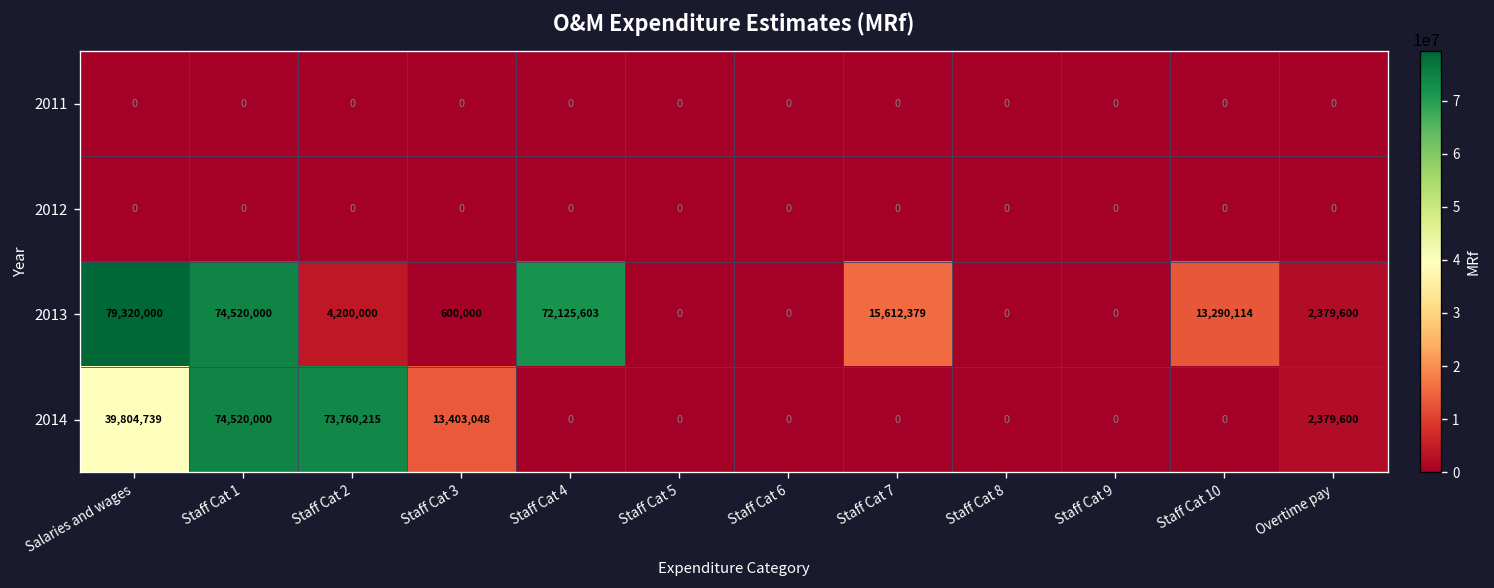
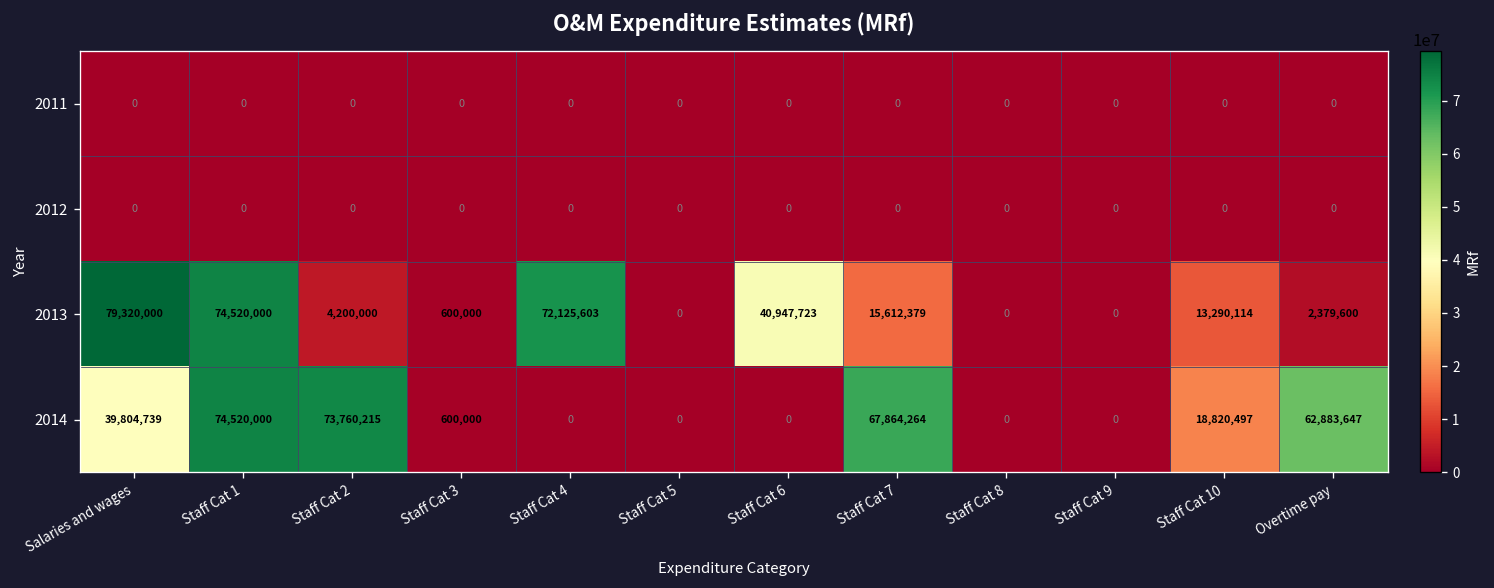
  {
    "2011": {
      "Salaries and wages": "0",
      "Staff Cat 1": "0",
      "Staff Cat 2": "0",
      "Staff Cat 3": "0",
      "Staff Cat 4": "0",
      "Staff Cat 5": "0",
      "Staff Cat 6": "0",
      "Staff Cat 7": "0",
      "Staff Cat 8": "0",
      "Staff Cat 9": "0",
      "Staff Cat 10": "0",
      "Overtime pay": "0"
    },
    "2012": {
      "Salaries and wages": "0",
      "Staff Cat 1": "0",
      "Staff Cat 2": "0",
      "Staff Cat 3": "0",
      "Staff Cat 4": "0",
      "Staff Cat 5": "0",
      "Staff Cat 6": "0",
      "Staff Cat 7": "0",
      "Staff Cat 8": "0",
      "Staff Cat 9": "0",
      "Staff Cat 10": "0",
      "Overtime pay": "0"
    },
    "2013": {
      "Salaries and wages": "79,320,000",
      "Staff Cat 1": "74,520,000",
      "Staff Cat 2": "4,200,000",
      "Staff Cat 3": "600,000",
      "Staff Cat 4": "72,125,603",
      "Staff Cat 5": "0",
-     "Staff Cat 6": "0",
+     "Staff Cat 6": "40,947,723",
      "Staff Cat 7": "15,612,379",
      "Staff Cat 8": "0",
      "Staff Cat 9": "0",
      "Staff Cat 10": "13,290,114",
      "Overtime pay": "2,379,600"
    },
    "2014": {
      "Salaries and wages": "39,804,739",
      "Staff Cat 1": "74,520,000",
      "Staff Cat 2": "73,760,215",
-     "Staff Cat 3": "13,403,048",
+     "Staff Cat 3": "600,000",
      "Staff Cat 4": "0",
      "Staff Cat 5": "0",
      "Staff Cat 6": "0",
-     "Staff Cat 7": "0",
+     "Staff Cat 7": "67,864,264",
      "Staff Cat 8": "0",
      "Staff Cat 9": "0",
-     "Staff Cat 10": "0",
-     "Overtime pay": "2,379,600"
+     "Staff Cat 10": "18,820,497",
+     "Overtime pay": "62,883,647"
    }
  }
